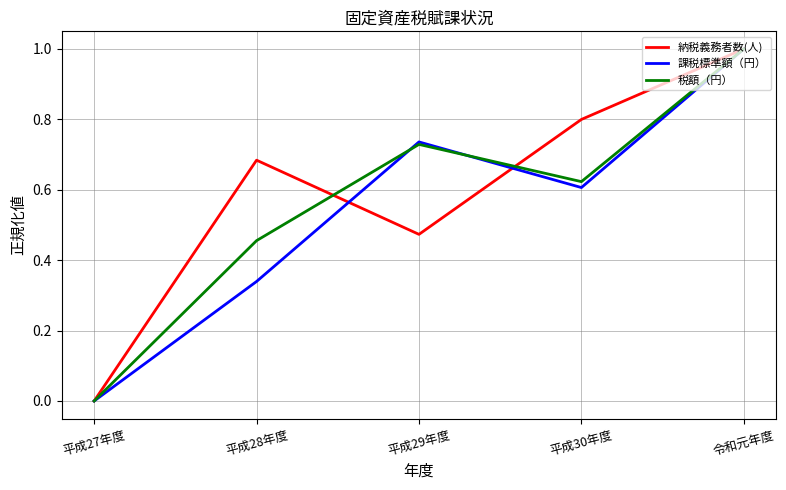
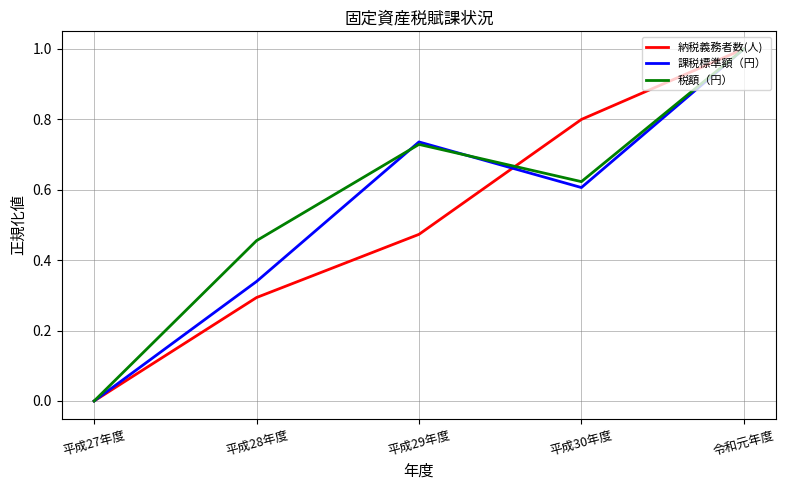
  {
    "納税義務者数(人)": {
-     "平成28年度": 0.68,
+     "平成28年度": 0.29,
      "平成29年度": 0.47,
      "平成30年度": 0.80
    },
    "課税標準額（円）": {
      "平成28年度": 0.34,
      "平成30年度": 0.61
    },
    "税額（円）": {
      "平成28年度": 0.46,
      "平成30年度": 0.62
    }
  }
